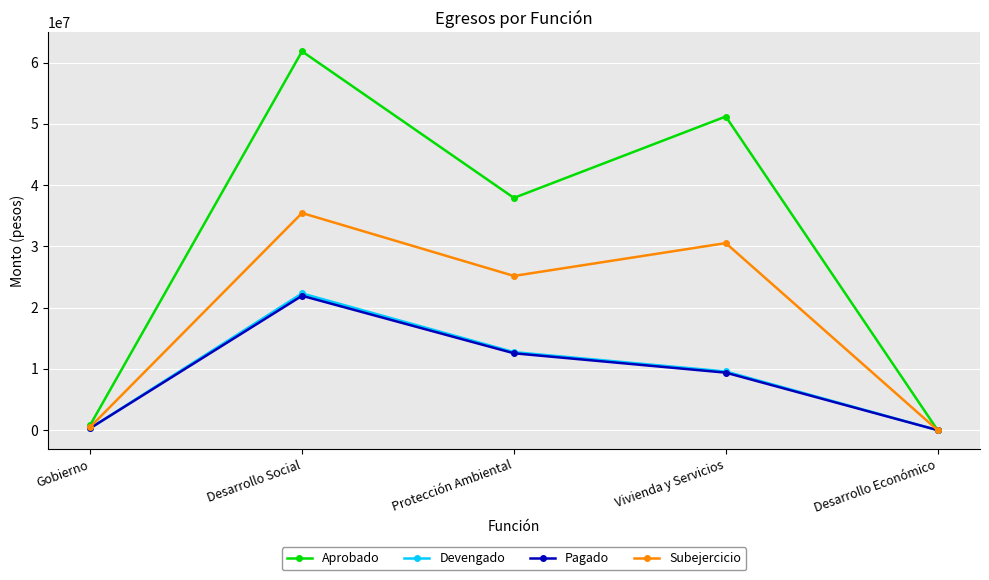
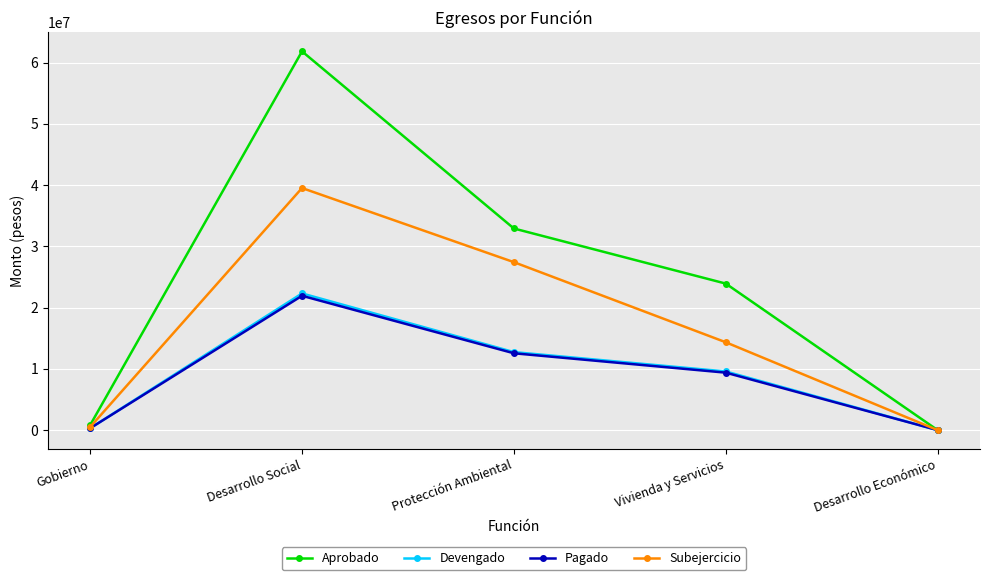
  {
    "Aprobado": {
      "Desarrollo Social": 62000000,
-     "Protección Ambiental": 38000000,
-     "Vivienda y Servicios": 51000000
+     "Protección Ambiental": 33000000,
+     "Vivienda y Servicios": 24000000
    },
    "Subejercicio": {
-     "Desarrollo Social": 35000000,
-     "Protección Ambiental": 25000000,
-     "Vivienda y Servicios": 31000000
+     "Desarrollo Social": 40000000,
+     "Protección Ambiental": 27000000,
+     "Vivienda y Servicios": 14000000
    }
  }
